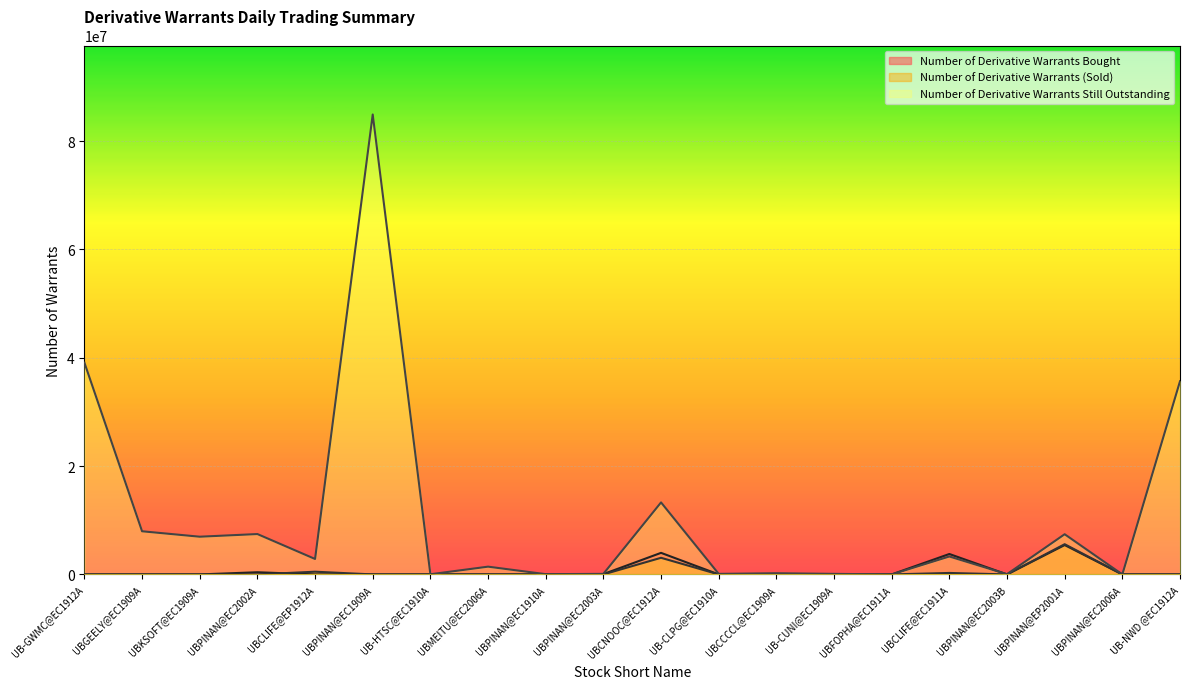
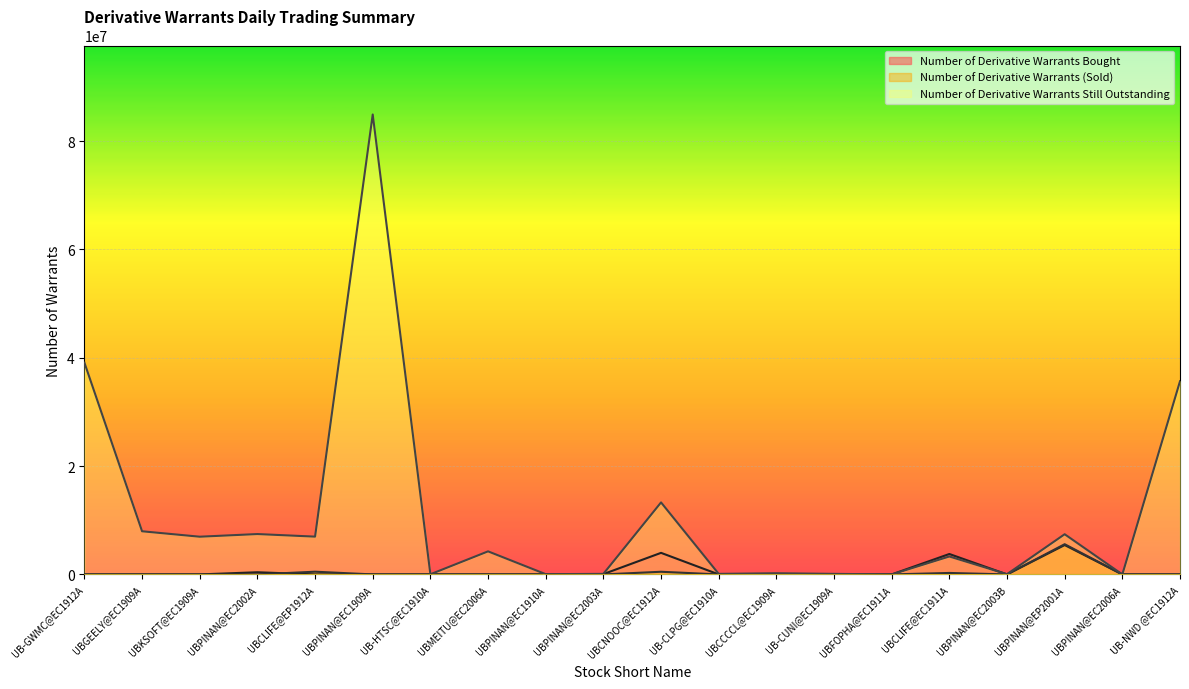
  {
    "Number of Derivative Warrants Bought": {
      "UBCLIFE@EP1912A": 0,
      "UBCNOOC@EC1912A": 4000000
    },
    "Number of Derivative Warrants (Sold)": {
      "UBCLIFE@EP1912A": 1000000,
-     "UBCNOOC@EC1912A": 3000000,
+     "UBCNOOC@EC1912A": 0,
      "UBCLIFE@EC1911A": 0
    },
    "Number of Derivative Warrants Still Outstanding": {
      "UB-GWMC@EC1912A": 39000000,
      "UBGEELY@EC1909A": 8000000,
      "UBKSOFT@EC1909A": 7000000,
      "UBPINAN@EC2002A": 7000000,
-     "UBCLIFE@EP1912A": 3000000,
+     "UBCLIFE@EP1912A": 7000000,
      "UBPINAN@EC1909A": 85000000,
-     "UBMEITU@EC2006A": 1000000,
+     "UBMEITU@EC2006A": 4000000,
      "UBCNOOC@EC1912A": 13000000,
      "UBPINAN@EP2001A": 7000000,
      "UB-NWD @EC1912A": 36000000
    }
  }
